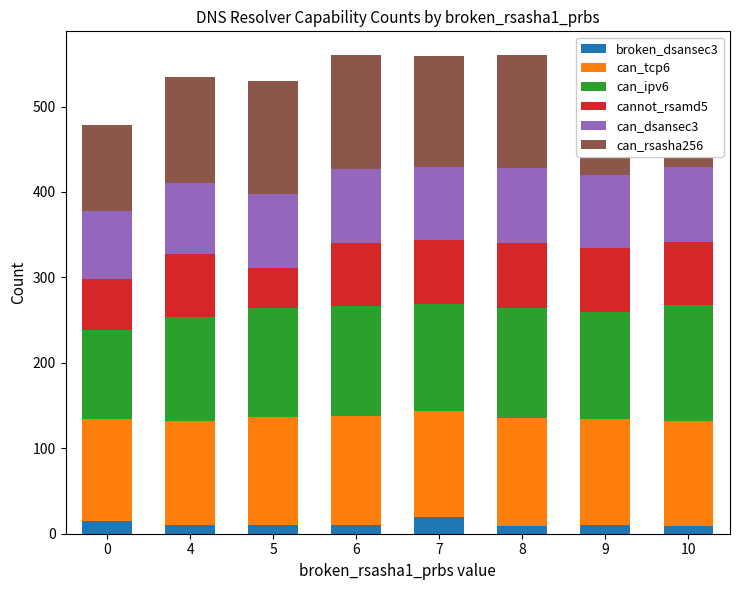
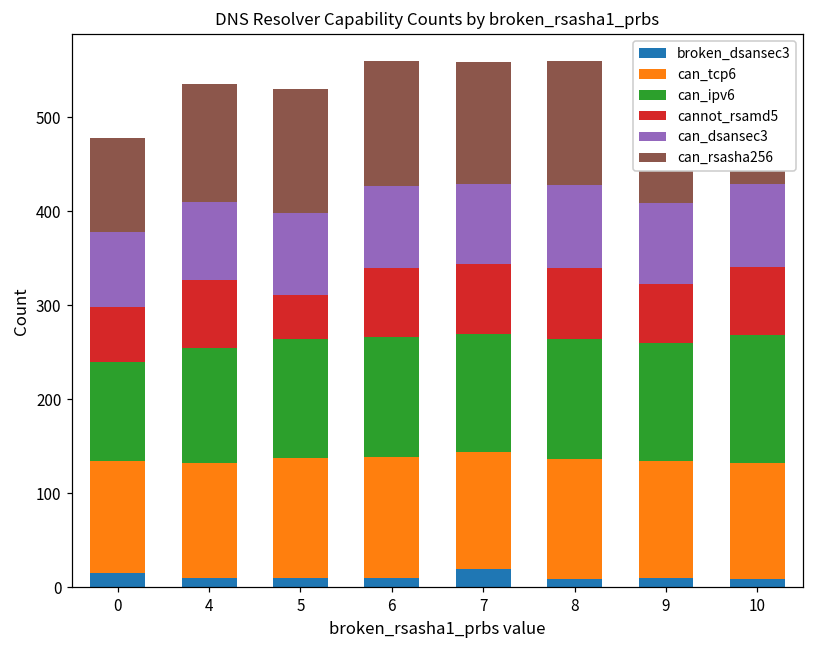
  {
    "broken_dsansec3": {
      "0": 20,
      "4": 10,
      "5": 10,
      "6": 10,
      "7": 20,
      "8": 10,
      "9": 10,
      "10": 10
    },
    "can_tcp6": {
      "0": 120,
      "4": 120,
      "5": 130,
      "6": 130,
      "7": 130,
      "8": 130,
      "9": 120,
      "10": 120
    },
    "can_ipv6": {
      "0": 110,
      "4": 120,
      "5": 130,
      "6": 130,
      "7": 130,
      "8": 130,
      "9": 130,
      "10": 140
    },
    "cannot_rsamd5": {
      "0": 60,
      "4": 70,
      "5": 50,
      "6": 70,
      "7": 80,
      "8": 80,
-     "9": 70,
+     "9": 60,
      "10": 70
    },
    "can_dsansec3": {
      "0": 80,
      "4": 80,
      "5": 90,
      "6": 90,
      "7": 90,
      "8": 90,
      "9": 90,
      "10": 90
    },
    "can_rsasha256": {
      "0": 100,
      "4": 130,
      "5": 130,
      "6": 130,
      "7": 130,
      "8": 130
    }
  }
